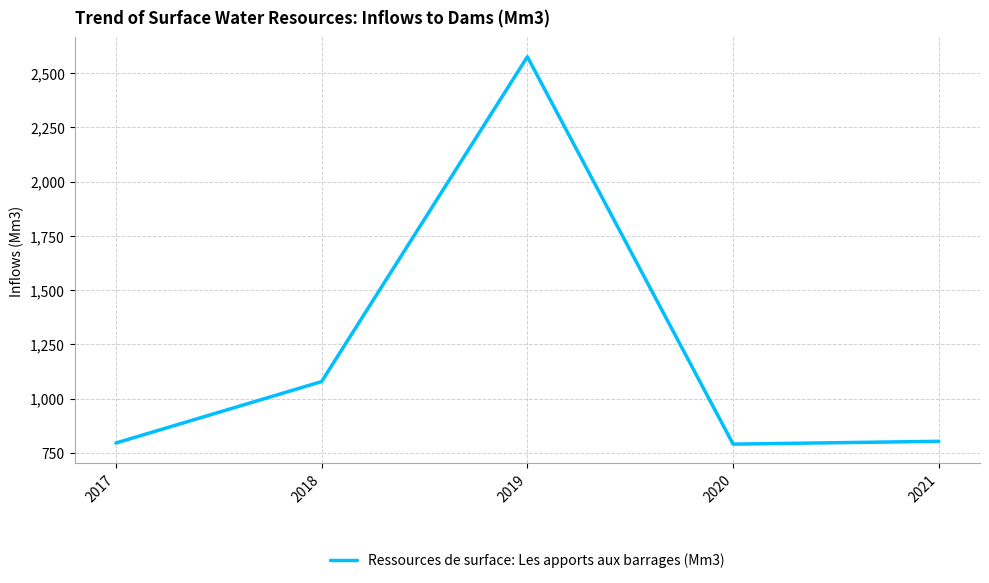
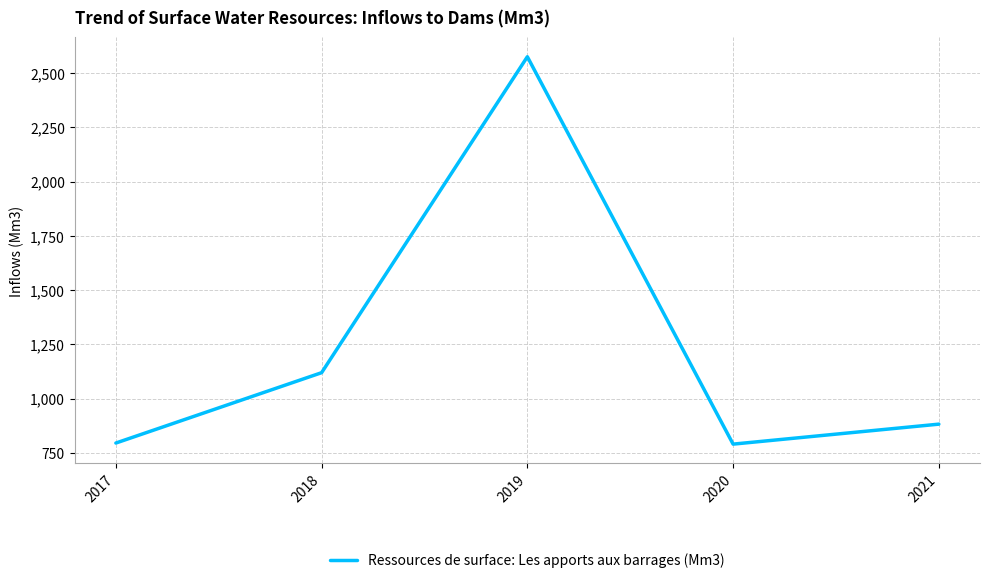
  {
    "2017": "800",
-   "2018": "1,080",
+   "2018": "1,120",
    "2019": "2,580",
    "2020": "790",
-   "2021": "800"
+   "2021": "880"
  }
